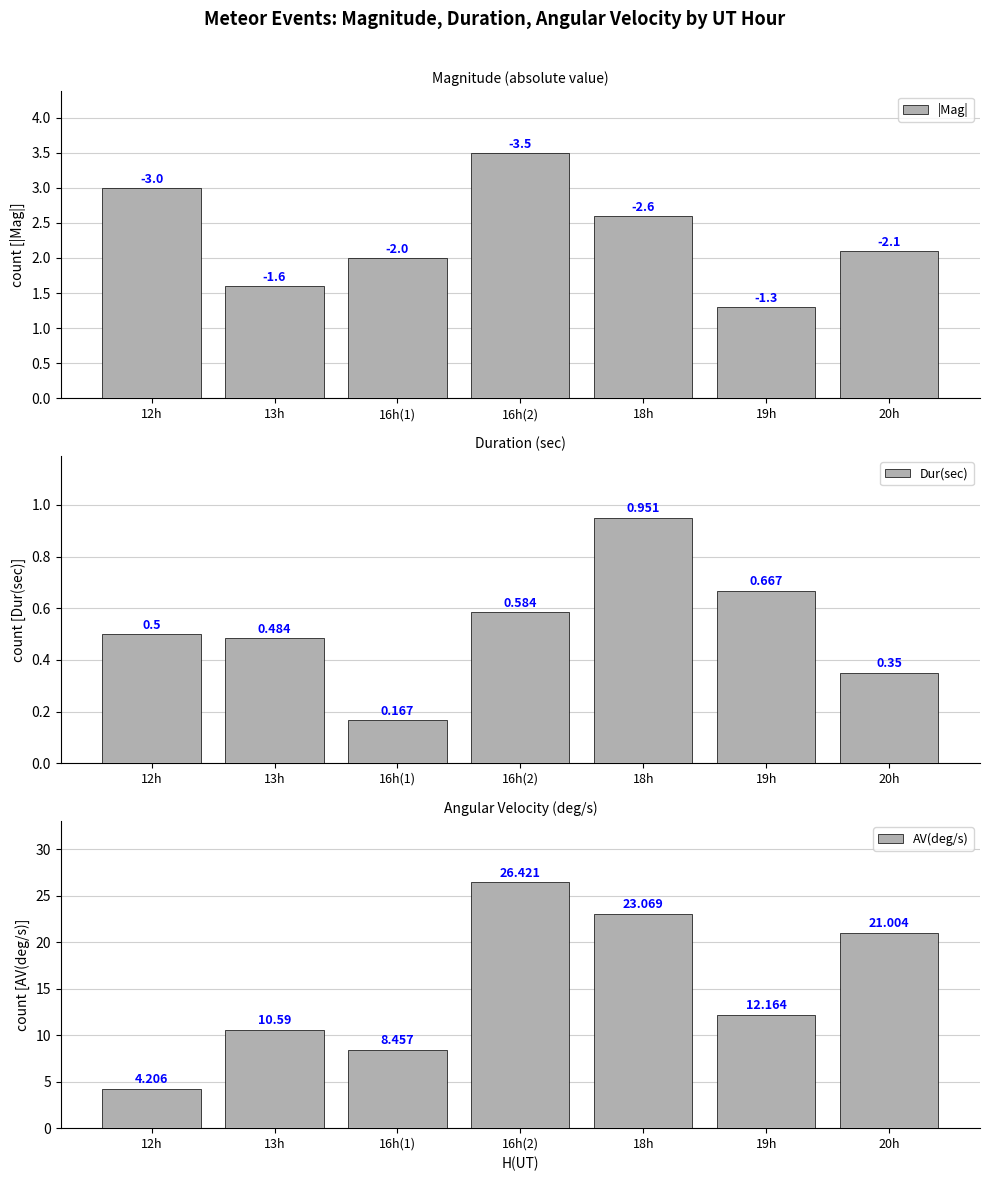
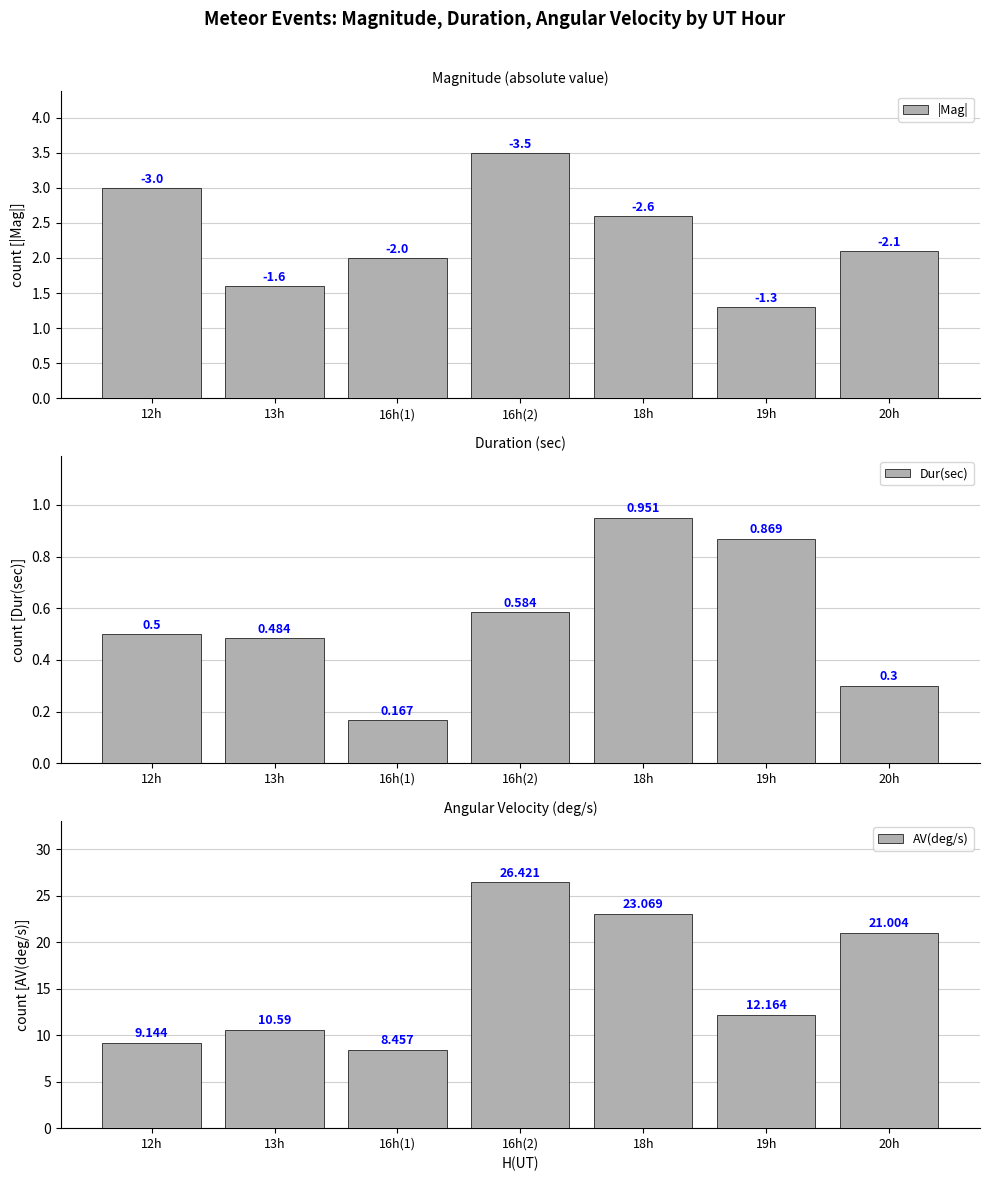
  {
    "Duration (sec)": {
      "12h": 0.5,
      "13h": 0.484,
      "16h(1)": 0.167,
      "16h(2)": 0.584,
      "18h": 0.951,
-     "19h": 0.667,
-     "20h": 0.35
+     "19h": 0.869,
+     "20h": 0.3
    },
    "Angular Velocity (deg/s)": {
-     "12h": 4.206,
+     "12h": 9.144,
      "13h": 10.59,
      "16h(1)": 8.457,
      "16h(2)": 26.421,
      "18h": 23.069,
      "19h": 12.164,
      "20h": 21.004
    }
  }
